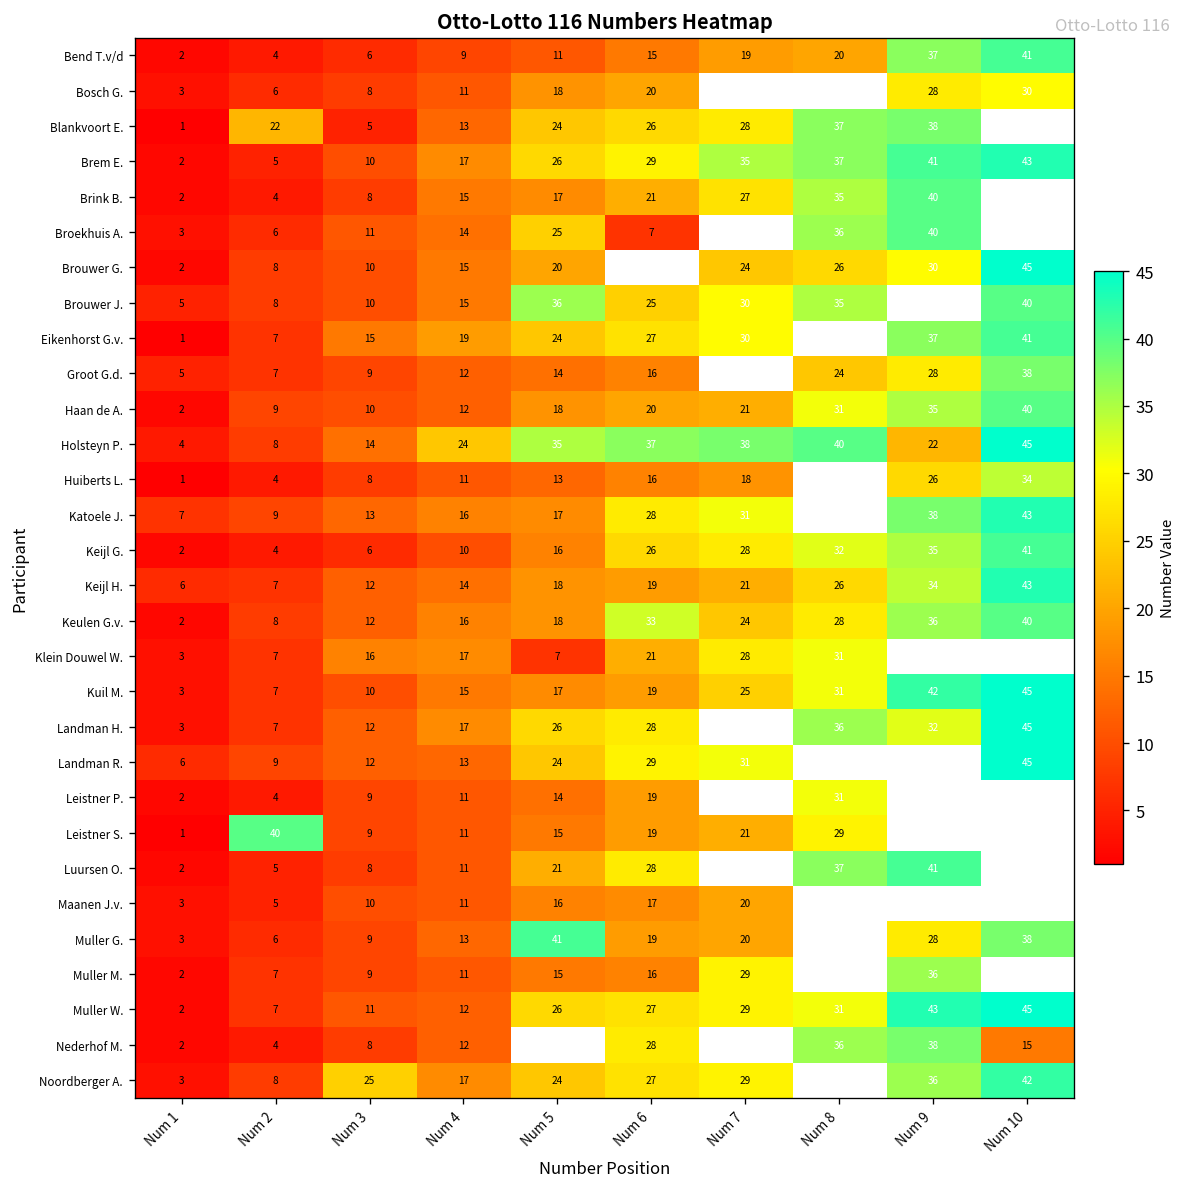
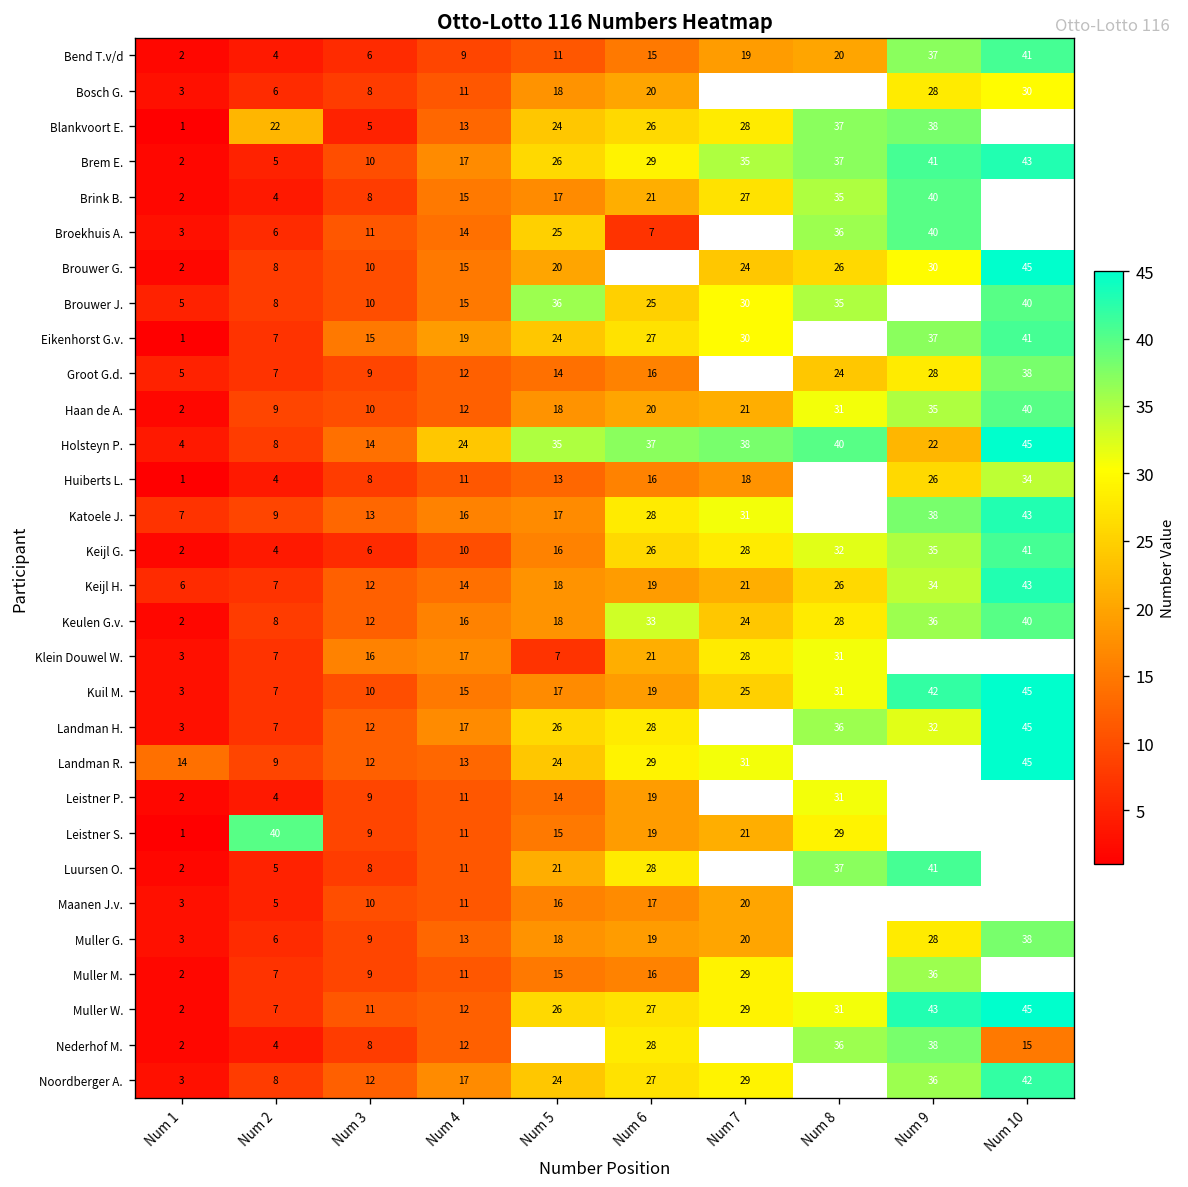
  {
    "Landman R.": {
-     "Num 1": 6,
+     "Num 1": 14,
      "Num 2": 9,
      "Num 3": 12,
      "Num 4": 13,
      "Num 5": 24,
      "Num 6": 29,
      "Num 7": 31,
      "Num 10": 45
    },
    "Muller G.": {
      "Num 1": 3,
      "Num 2": 6,
      "Num 3": 9,
      "Num 4": 13,
-     "Num 5": 41,
+     "Num 5": 18,
      "Num 6": 19,
      "Num 7": 20,
      "Num 9": 28,
      "Num 10": 38
    },
    "Noordberger A.": {
      "Num 1": 3,
      "Num 2": 8,
-     "Num 3": 25,
+     "Num 3": 12,
      "Num 4": 17,
      "Num 5": 24,
      "Num 6": 27,
      "Num 7": 29,
      "Num 9": 36,
      "Num 10": 42
    }
  }
